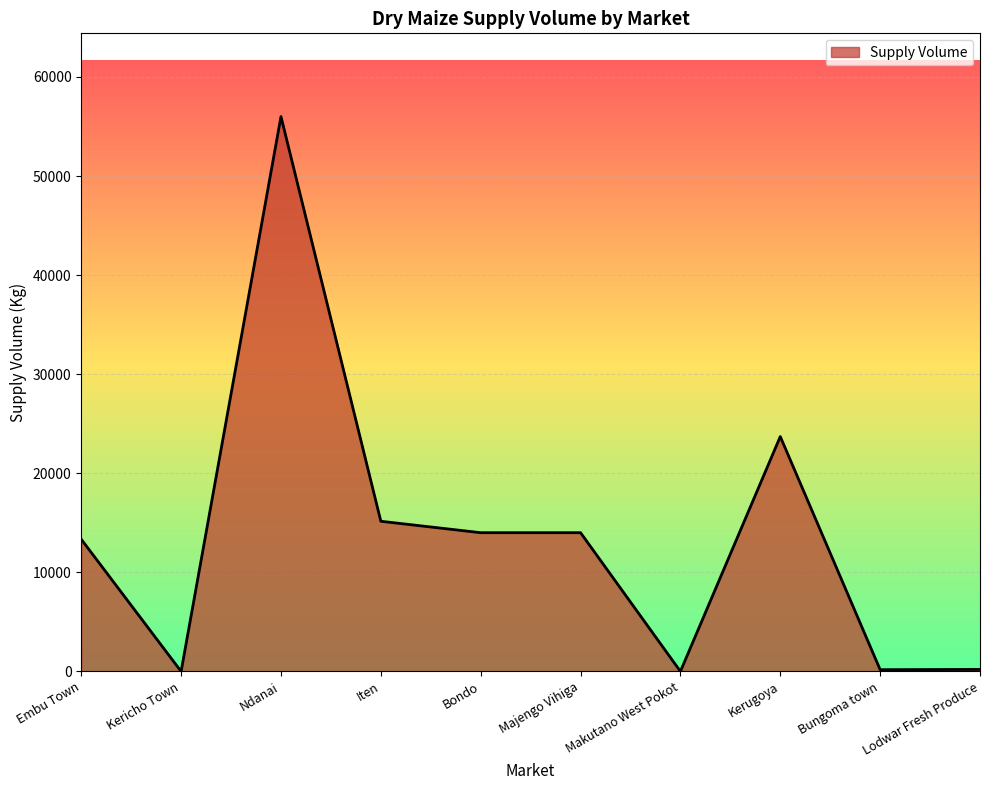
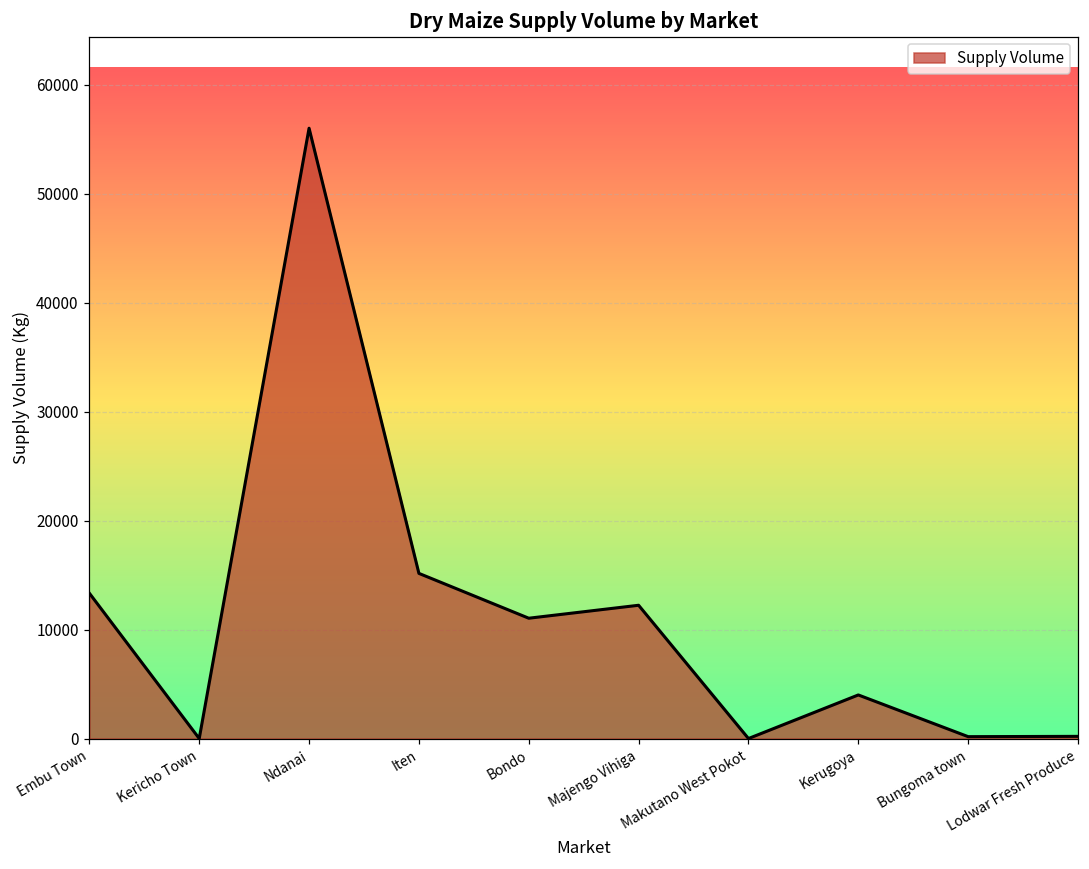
  {
    "Embu Town": 13000,
    "Kericho Town": 0,
    "Ndanai": 56000,
    "Iten": 15000,
-   "Bondo": 14000,
-   "Majengo Vihiga": 14000,
+   "Bondo": 11000,
+   "Majengo Vihiga": 12000,
    "Makutano West Pokot": 0,
-   "Kerugoya": 24000,
+   "Kerugoya": 4000,
    "Bungoma town": 0,
    "Lodwar Fresh Produce": 0
  }
